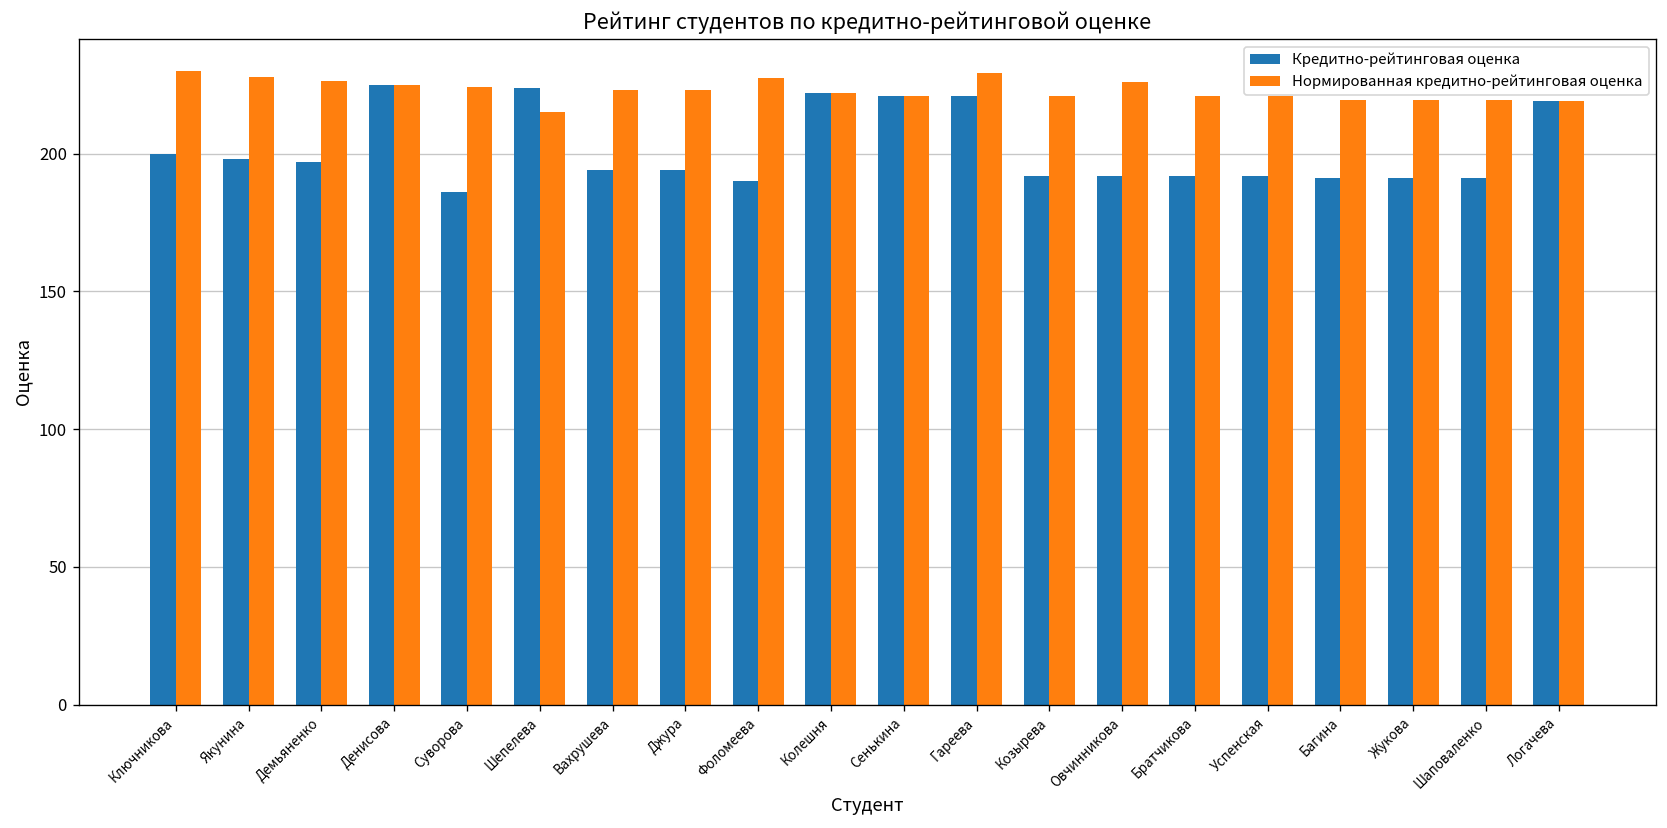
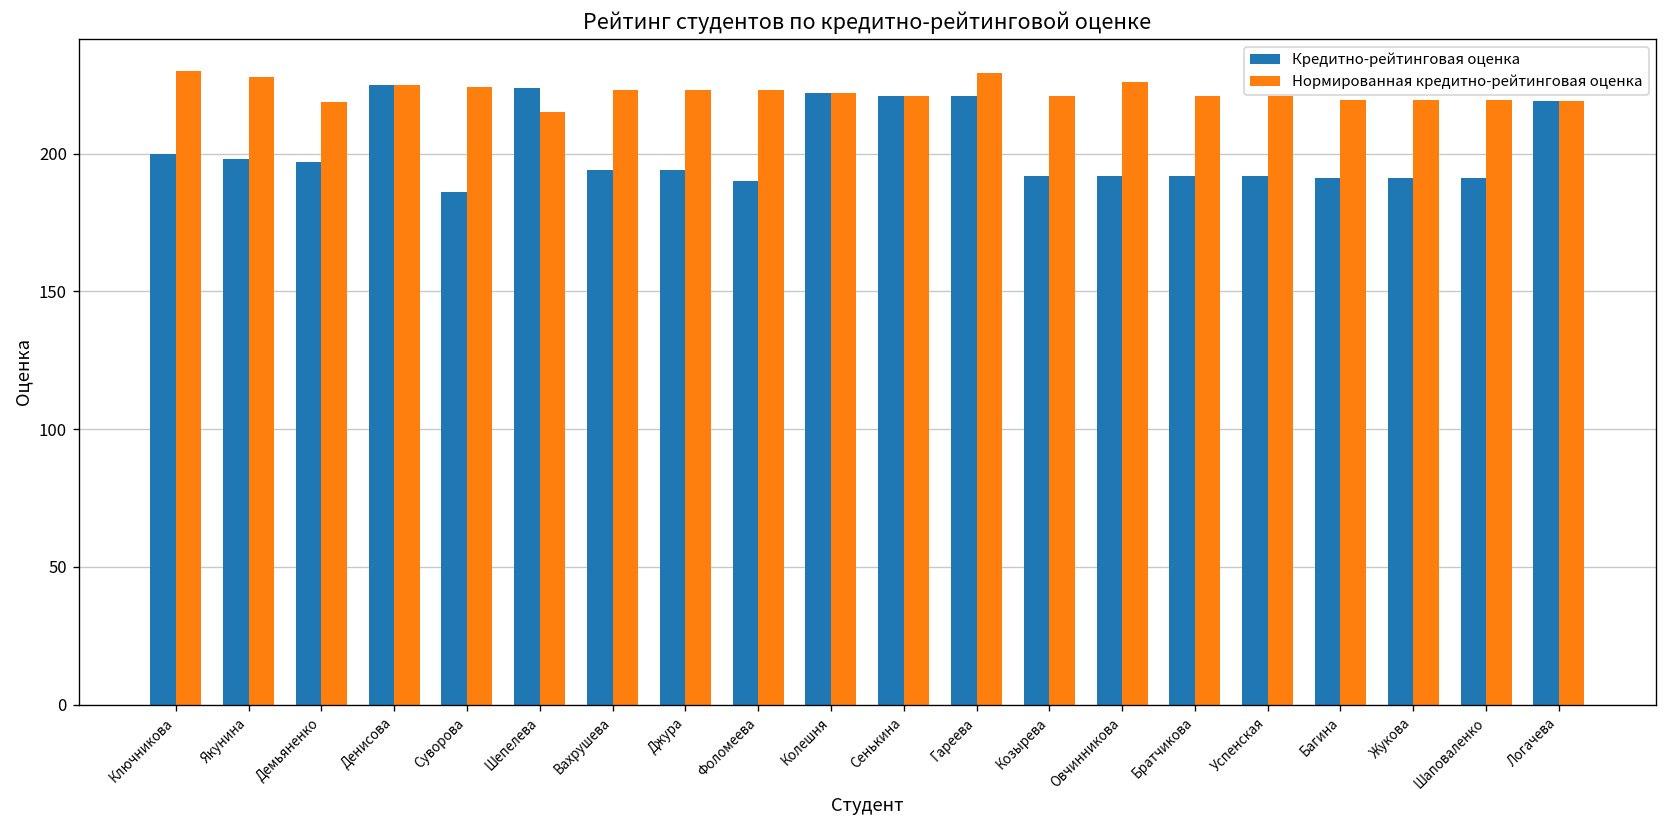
  {
    "Кредитно-рейтинговая оценка": {
      "Ключникова": 200,
      "Якунина": 198,
      "Демьяненко": 197,
      "Денисова": 225,
      "Суворова": 186,
      "Шепелева": 224,
      "Вахрушева": 194,
      "Джура": 194,
      "Фоломеева": 190,
      "Колешня": 222,
      "Сенькина": 221,
      "Гареева": 221,
      "Козырева": 192,
      "Овчинникова": 192,
      "Братчикова": 192,
      "Успенская": 192,
      "Багина": 191,
      "Жукова": 191,
      "Шаповаленко": 191,
      "Логачева": 219
    },
    "Нормированная кредитно-рейтинговая оценка": {
      "Ключникова": 230,
      "Якунина": 228,
-     "Демьяненко": 227,
+     "Демьяненко": 219,
      "Денисова": 225,
      "Суворова": 224,
      "Шепелева": 215,
      "Вахрушева": 223,
      "Джура": 223,
-     "Фоломеева": 228,
+     "Фоломеева": 223,
      "Колешня": 222,
      "Сенькина": 221,
      "Гареева": 229,
      "Козырева": 221,
      "Овчинникова": 226,
      "Братчикова": 221,
      "Багина": 220,
      "Жукова": 220,
      "Шаповаленко": 220,
      "Логачева": 219
    }
  }
